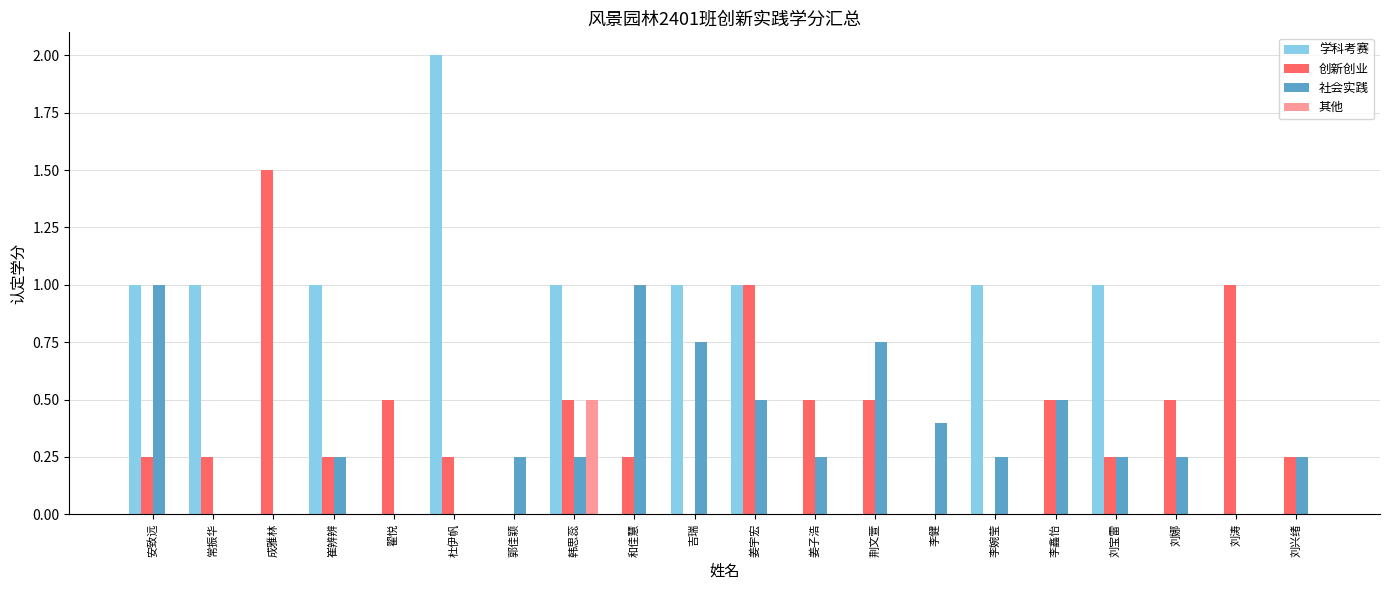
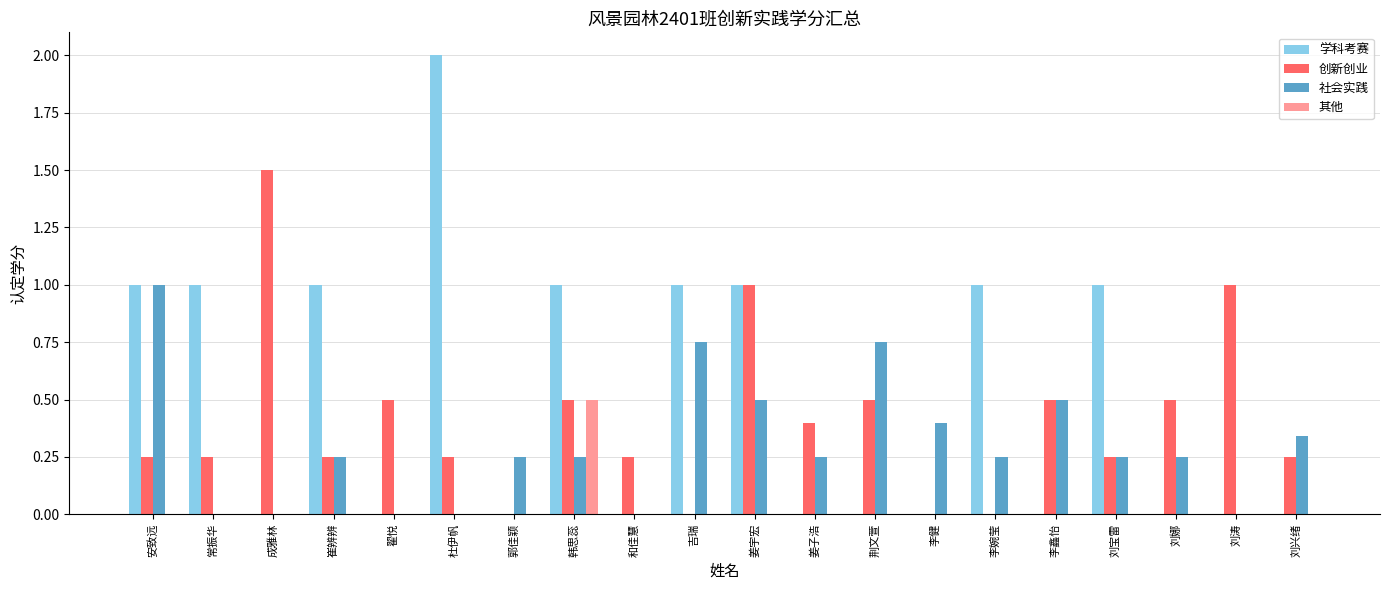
  {
    "学科考赛": {
      "安致远": 1.00,
      "常振华": 1.00,
      "成雅林": 0.00,
      "崔辨辨": 1.00,
      "翟悦": 0.00,
      "杜伊帆": 2.00,
      "郭佳颖": 0.00,
      "韩思蕊": 1.00,
      "和佳慧": 0.00,
      "吉瑞": 1.00,
      "姜宇宏": 1.00,
      "姜子浩": 0.00,
      "荆文萱": 0.00,
      "李健": 0.00,
      "李婉莹": 1.00,
      "李鑫怡": 0.00,
      "刘宝雷": 1.00,
      "刘娜": 0.00,
      "刘涛": 0.00,
      "刘兴绪": 0.00
    },
    "创新创业": {
      "安致远": 0.25,
      "常振华": 0.25,
      "成雅林": 1.5,
      "崔辨辨": 0.25,
      "翟悦": 0.5,
      "杜伊帆": 0.25,
      "郭佳颖": 0.0,
      "韩思蕊": 0.5,
      "和佳慧": 0.25,
      "吉瑞": 0.0,
      "姜宇宏": 1.0,
-     "姜子浩": 0.5,
+     "姜子浩": 0.4,
      "荆文萱": 0.5,
      "李健": 0.0,
      "李婉莹": 0.0,
      "李鑫怡": 0.5,
      "刘宝雷": 0.25,
      "刘娜": 0.5,
      "刘涛": 1.0,
      "刘兴绪": 0.25
    },
    "社会实践": {
      "安致远": 1.00,
      "常振华": 0.00,
      "成雅林": 0.00,
      "崔辨辨": 0.25,
      "翟悦": 0.00,
      "杜伊帆": 0.00,
      "郭佳颖": 0.25,
      "韩思蕊": 0.25,
-     "和佳慧": 1,
+     "和佳慧": 0,
      "吉瑞": 0.75,
      "姜宇宏": 0.50,
      "姜子浩": 0.25,
      "荆文萱": 0.75,
      "李健": 0.40,
      "李婉莹": 0.25,
      "李鑫怡": 0.50,
      "刘宝雷": 0.25,
      "刘娜": 0.25,
      "刘涛": 0.00,
-     "刘兴绪": 0.25
+     "刘兴绪": 0.34
    },
    "其他": {
      "安致远": 0.00,
      "常振华": 0.00,
      "成雅林": 0.00,
      "崔辨辨": 0.00,
      "翟悦": 0.00,
      "杜伊帆": 0.00,
      "郭佳颖": 0.00,
      "韩思蕊": 0.50,
      "和佳慧": 0.00,
      "吉瑞": 0.00,
      "姜宇宏": 0.00,
      "姜子浩": 0.00,
      "荆文萱": 0.00,
      "李健": 0.00,
      "李婉莹": 0.00,
      "李鑫怡": 0.00,
      "刘宝雷": 0.00,
      "刘娜": 0.00,
      "刘涛": 0.00,
      "刘兴绪": 0.00
    }
  }
